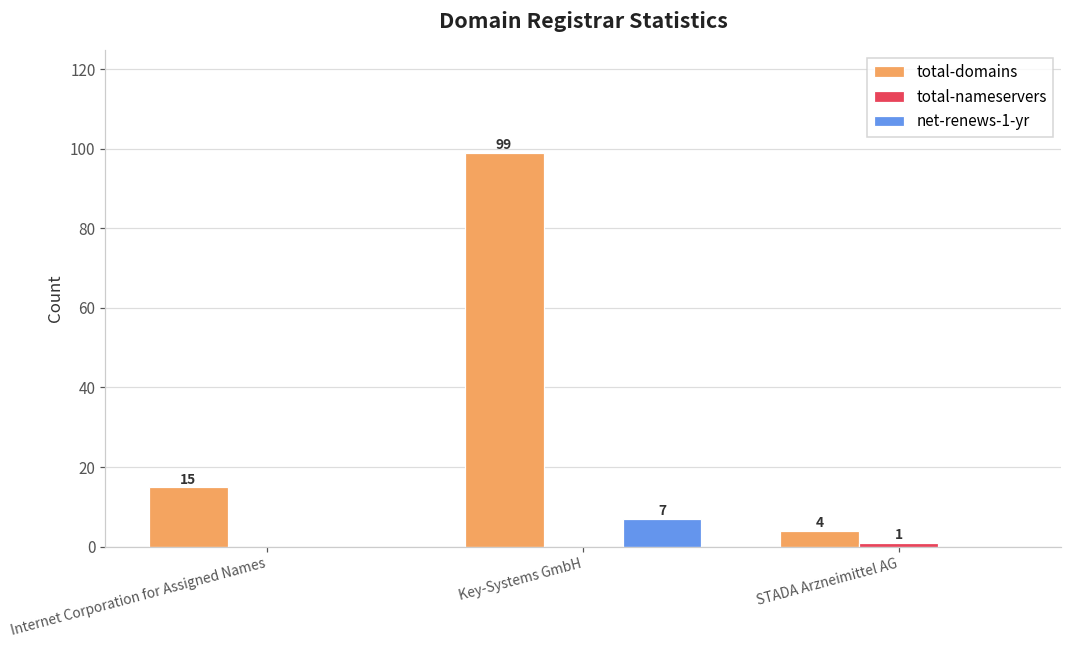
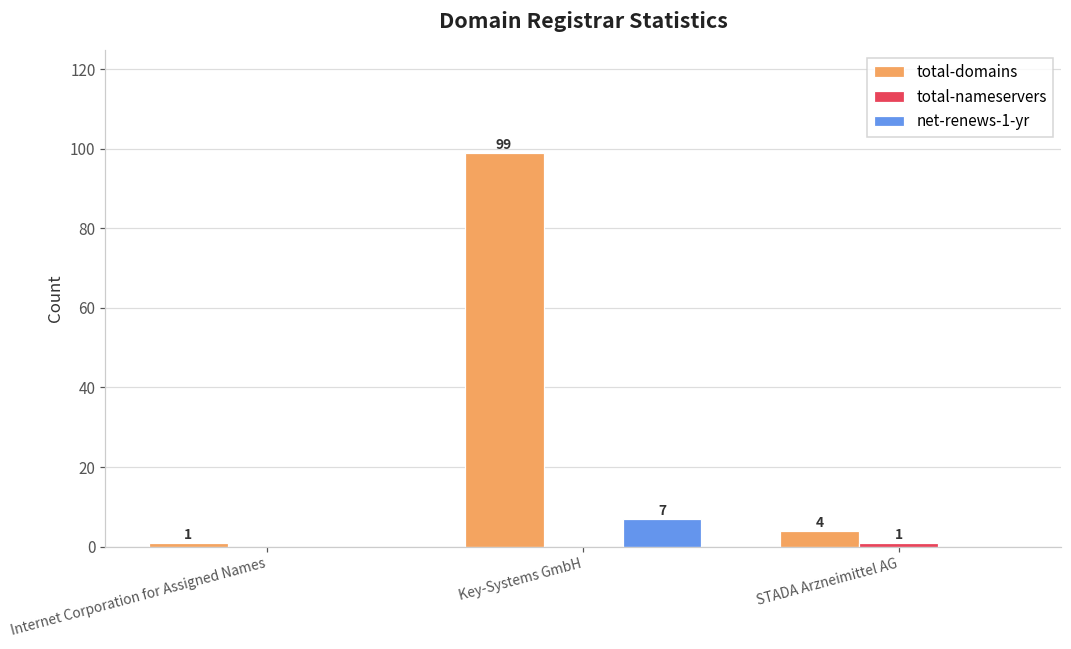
  {
    "total-domains": {
-     "Internet Corporation for Assigned Names": 15,
+     "Internet Corporation for Assigned Names": 1,
      "Key-Systems GmbH": 99,
      "STADA Arzneimittel AG": 4
    },
    "total-nameservers": {
      "STADA Arzneimittel AG": 1
    },
    "net-renews-1-yr": {
      "Key-Systems GmbH": 7
    }
  }
